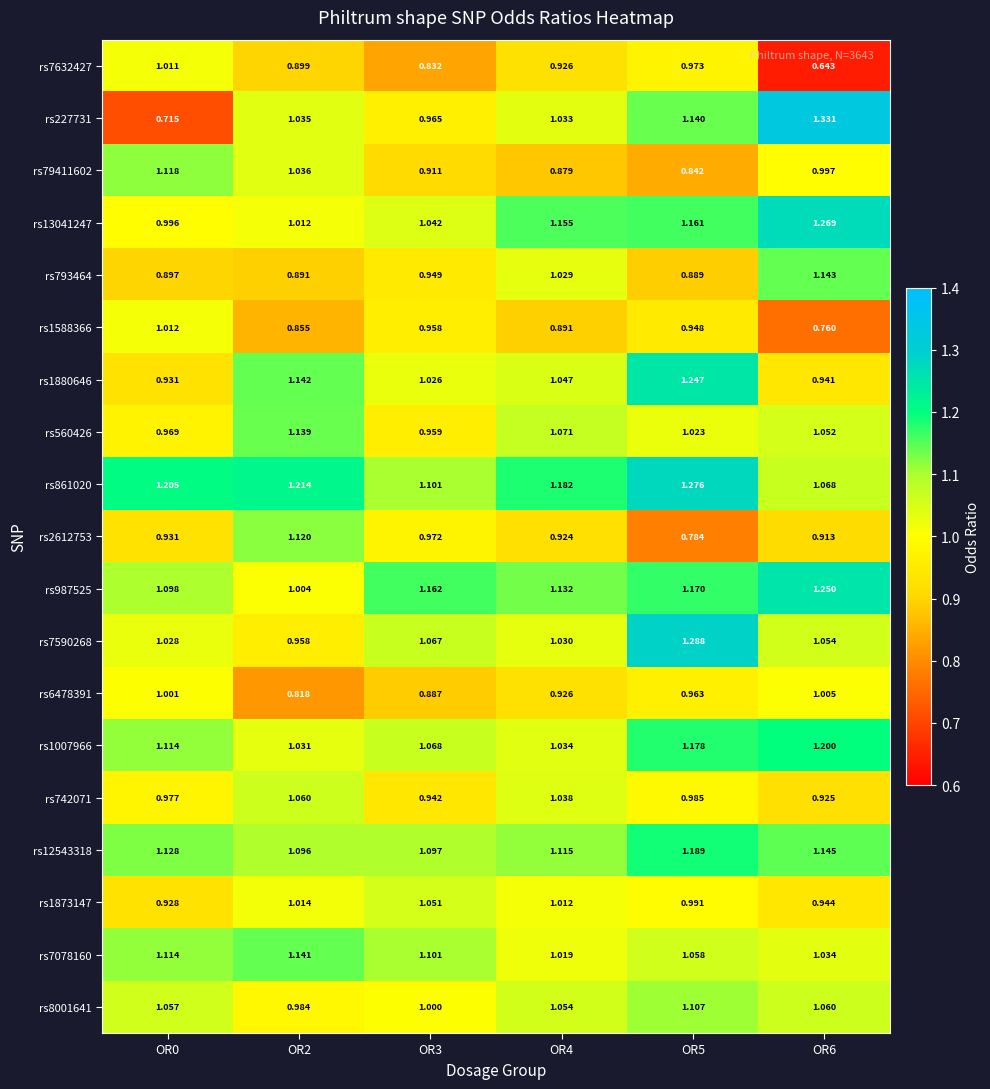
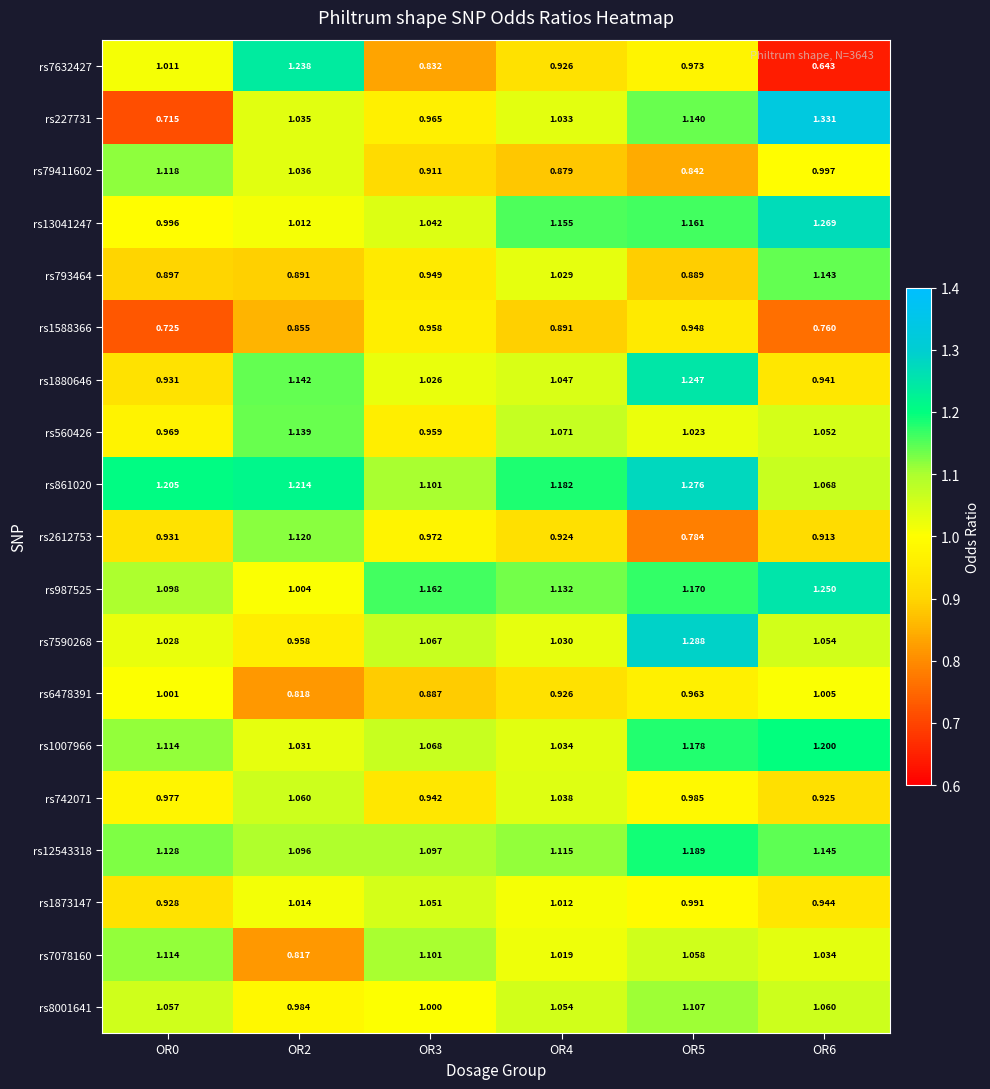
  {
    "rs7632427": {
      "OR0": 1.011,
-     "OR2": 0.899,
+     "OR2": 1.238,
      "OR3": 0.832,
      "OR4": 0.926,
      "OR5": 0.973
    },
    "rs227731": {
      "OR0": 0.715,
      "OR2": 1.035,
      "OR3": 0.965,
      "OR4": 1.033,
      "OR5": 1.140,
      "OR6": 1.331
    },
    "rs79411602": {
      "OR0": 1.118,
      "OR2": 1.036,
      "OR3": 0.911,
      "OR4": 0.879,
      "OR5": 0.842,
      "OR6": 0.997
    },
    "rs13041247": {
      "OR0": 0.996,
      "OR2": 1.012,
      "OR3": 1.042,
      "OR4": 1.155,
      "OR5": 1.161,
      "OR6": 1.269
    },
    "rs793464": {
      "OR0": 0.897,
      "OR2": 0.891,
      "OR3": 0.949,
      "OR4": 1.029,
      "OR5": 0.889,
      "OR6": 1.143
    },
    "rs1588366": {
-     "OR0": 1.012,
+     "OR0": 0.725,
      "OR2": 0.855,
      "OR3": 0.958,
      "OR4": 0.891,
      "OR5": 0.948,
      "OR6": 0.760
    },
    "rs1880646": {
      "OR0": 0.931,
      "OR2": 1.142,
      "OR3": 1.026,
      "OR4": 1.047,
      "OR5": 1.247,
      "OR6": 0.941
    },
    "rs560426": {
      "OR0": 0.969,
      "OR2": 1.139,
      "OR3": 0.959,
      "OR4": 1.071,
      "OR5": 1.023,
      "OR6": 1.052
    },
    "rs861020": {
      "OR0": 1.205,
      "OR2": 1.214,
      "OR3": 1.101,
      "OR4": 1.182,
      "OR5": 1.276,
      "OR6": 1.068
    },
    "rs2612753": {
      "OR0": 0.931,
      "OR2": 1.120,
      "OR3": 0.972,
      "OR4": 0.924,
      "OR5": 0.784,
      "OR6": 0.913
    },
    "rs987525": {
      "OR0": 1.098,
      "OR2": 1.004,
      "OR3": 1.162,
      "OR4": 1.132,
      "OR5": 1.170,
      "OR6": 1.250
    },
    "rs7590268": {
      "OR0": 1.028,
      "OR2": 0.958,
      "OR3": 1.067,
      "OR4": 1.030,
      "OR5": 1.288,
      "OR6": 1.054
    },
    "rs6478391": {
      "OR0": 1.001,
      "OR2": 0.818,
      "OR3": 0.887,
      "OR4": 0.926,
      "OR5": 0.963,
      "OR6": 1.005
    },
    "rs1007966": {
      "OR0": 1.114,
      "OR2": 1.031,
      "OR3": 1.068,
      "OR4": 1.034,
      "OR5": 1.178,
      "OR6": 1.200
    },
    "rs742071": {
      "OR0": 0.977,
      "OR2": 1.060,
      "OR3": 0.942,
      "OR4": 1.038,
      "OR5": 0.985,
      "OR6": 0.925
    },
    "rs12543318": {
      "OR0": 1.128,
      "OR2": 1.096,
      "OR3": 1.097,
      "OR4": 1.115,
      "OR5": 1.189,
      "OR6": 1.145
    },
    "rs1873147": {
      "OR0": 0.928,
      "OR2": 1.014,
      "OR3": 1.051,
      "OR4": 1.012,
      "OR5": 0.991,
      "OR6": 0.944
    },
    "rs7078160": {
      "OR0": 1.114,
-     "OR2": 1.141,
+     "OR2": 0.817,
      "OR3": 1.101,
      "OR4": 1.019,
      "OR5": 1.058,
      "OR6": 1.034
    },
    "rs8001641": {
      "OR0": 1.057,
      "OR2": 0.984,
      "OR3": 1.000,
      "OR4": 1.054,
      "OR5": 1.107,
      "OR6": 1.060
    }
  }
